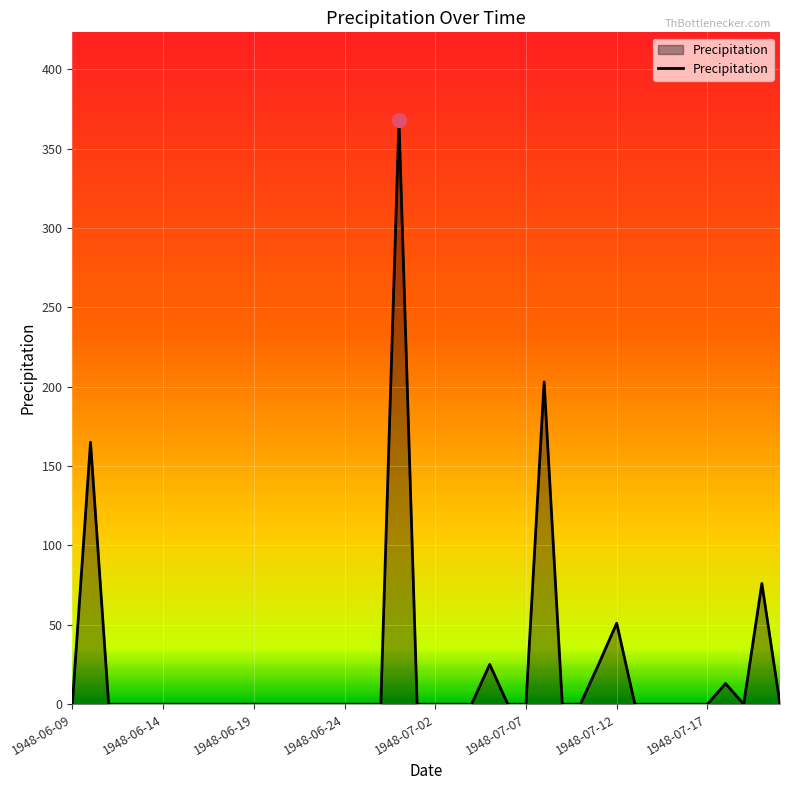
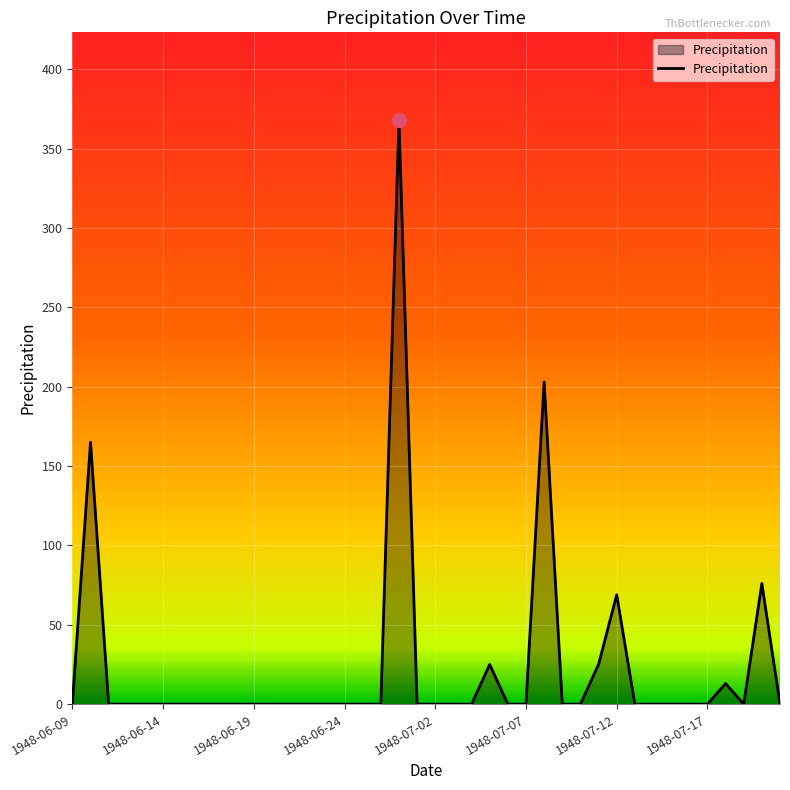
  {
    "Precipitation": {
      "1948-06-09": 0,
      "1948-06-14": 0,
      "1948-06-19": 0,
      "1948-06-24": 0,
      "1948-07-02": 0,
      "1948-07-07": 0,
-     "1948-07-12": 51,
+     "1948-07-12": 69,
      "1948-07-17": 0
    }
  }
